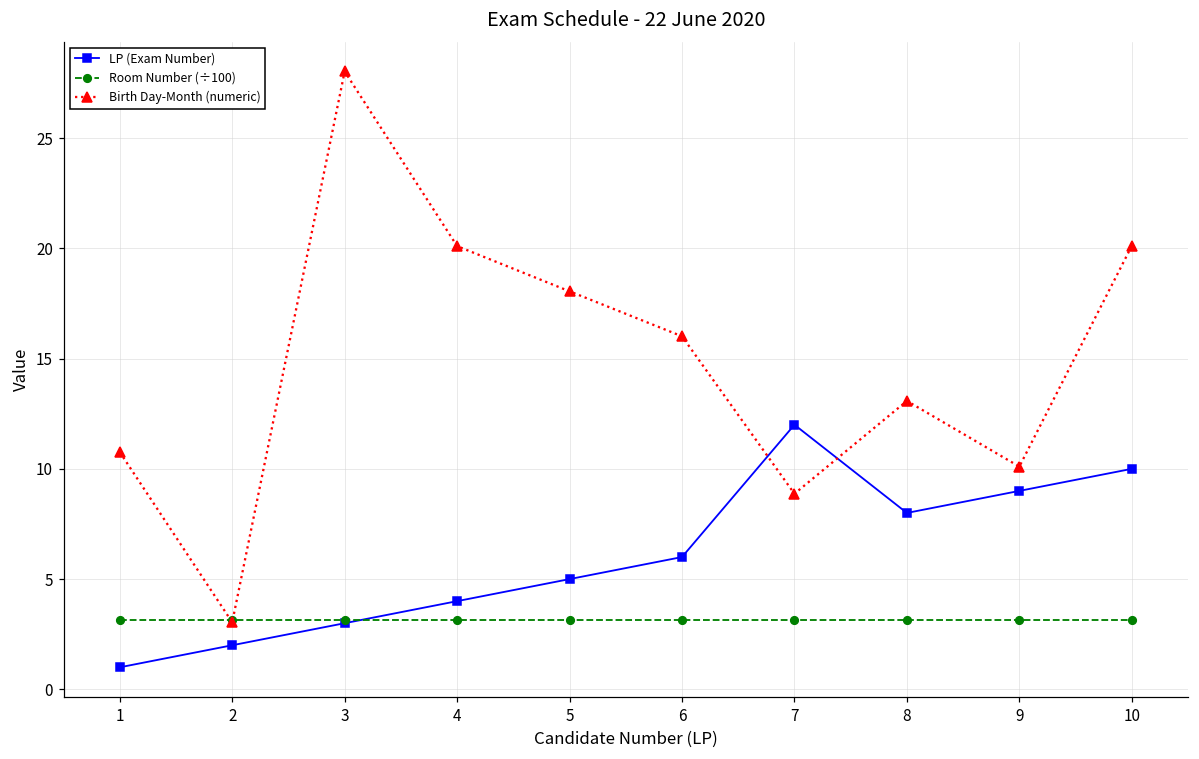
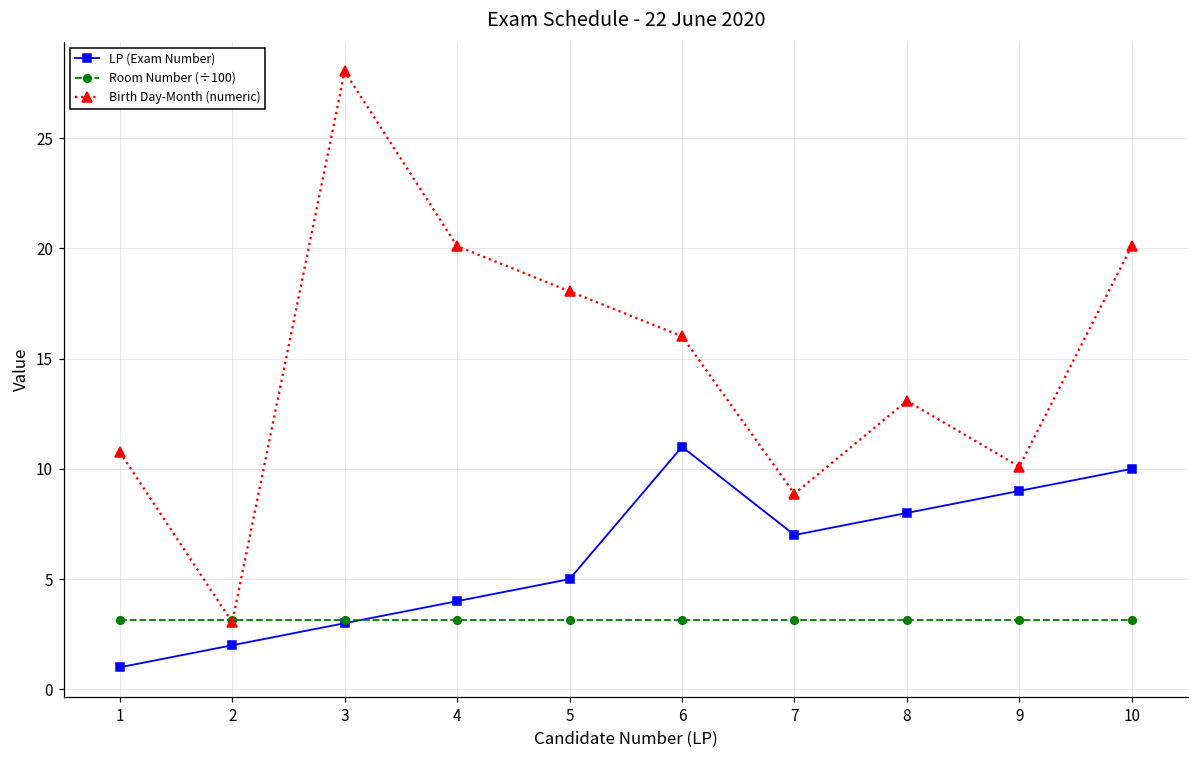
  {
    "LP (Exam Number)": {
      "1": 1,
      "2": 2,
      "3": 3,
      "4": 4,
      "5": 5,
-     "6": 6,
-     "7": 12,
+     "6": 11,
+     "7": 7,
      "8": 8,
      "9": 9,
      "10": 10
    },
    "Room Number (÷100)": {
      "1": 3.2,
      "3": 3.2,
      "4": 3.2,
      "5": 3.2,
      "6": 3.2,
      "7": 3.2,
      "8": 3.2,
      "9": 3.2,
      "10": 3.2
    },
    "Birth Day-Month (numeric)": {
      "1": 10.8,
      "3": 28,
      "4": 20,
      "5": 18,
      "6": 16,
      "7": 8.9,
      "8": 13,
      "9": 10,
      "10": 20
    }
  }
